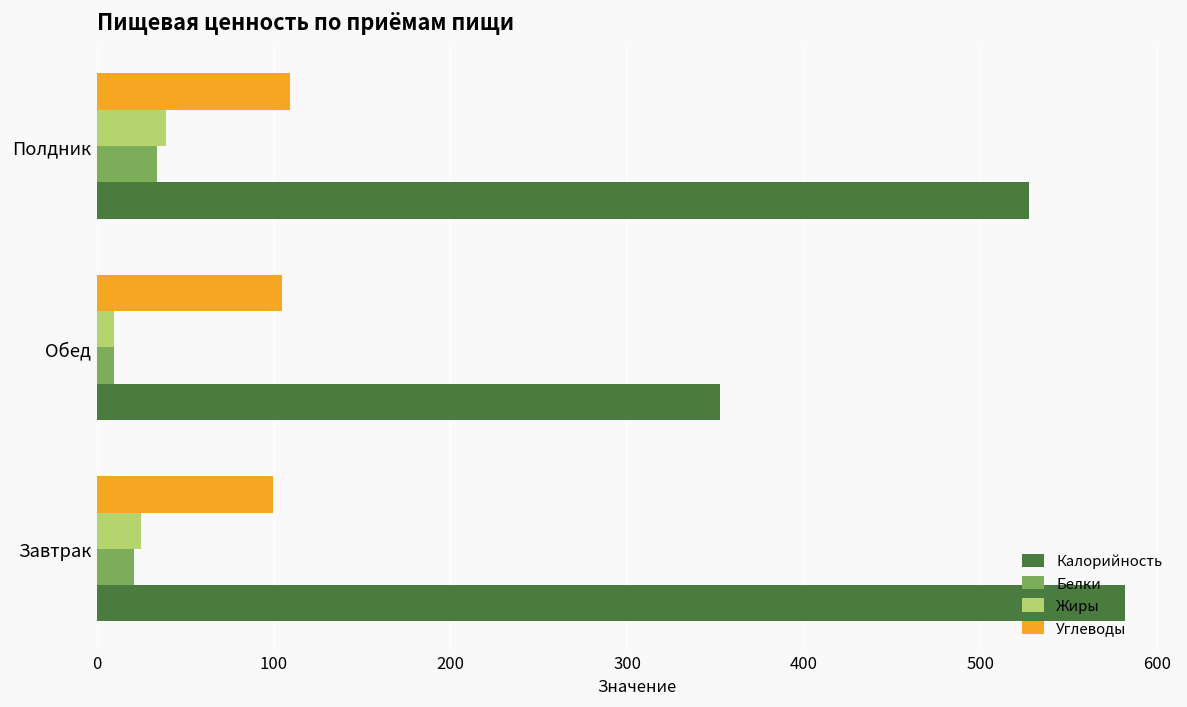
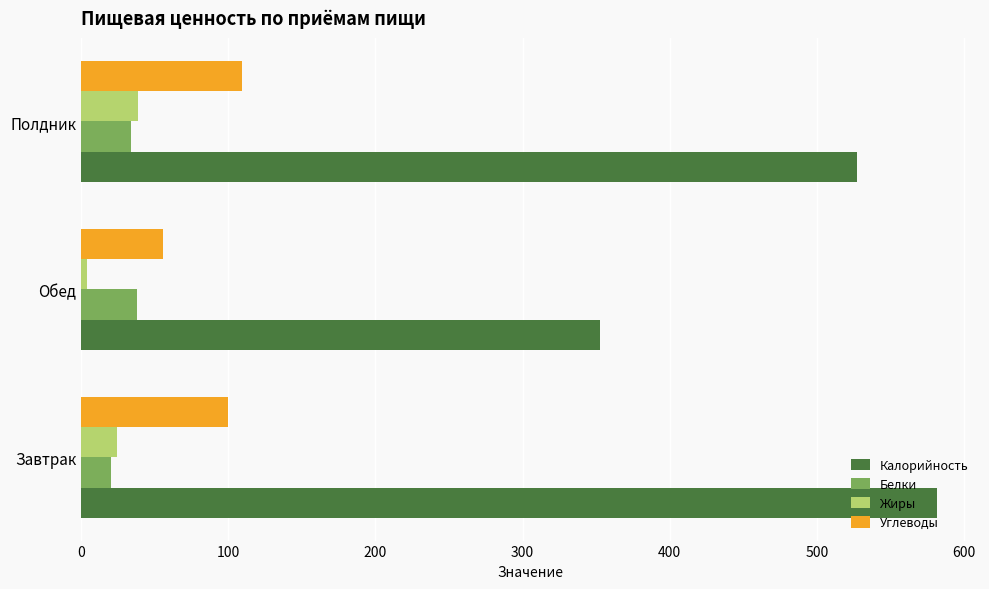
  {
    "Калорийность": {
      "Полдник": 527,
      "Обед": 353,
      "Завтрак": 582
    },
    "Белки": {
      "Полдник": 34,
-     "Обед": 10,
+     "Обед": 38,
      "Завтрак": 21
    },
    "Жиры": {
      "Полдник": 39,
-     "Обед": 10,
+     "Обед": 4,
      "Завтрак": 25
    },
    "Углеводы": {
      "Полдник": 109,
-     "Обед": 105,
+     "Обед": 56,
      "Завтрак": 100
    }
  }
